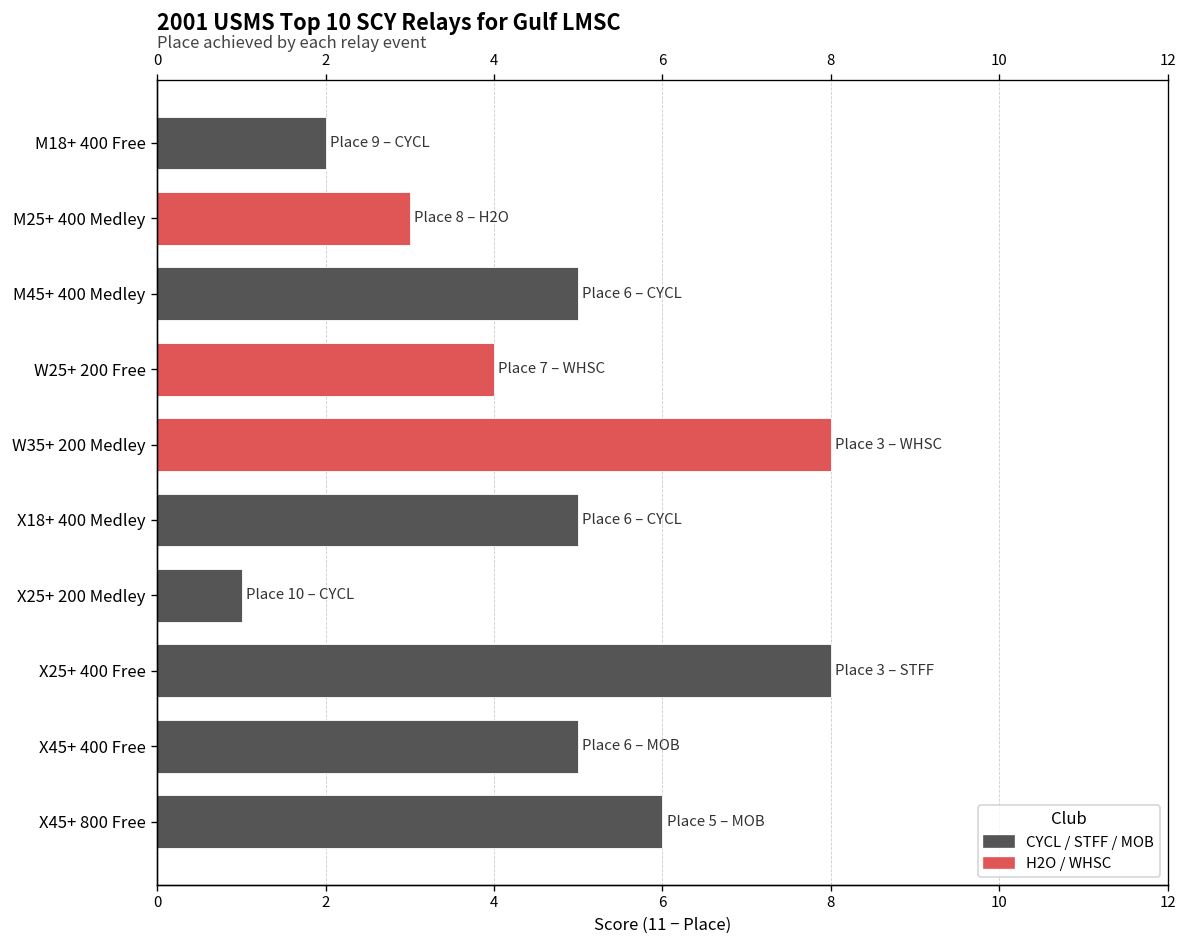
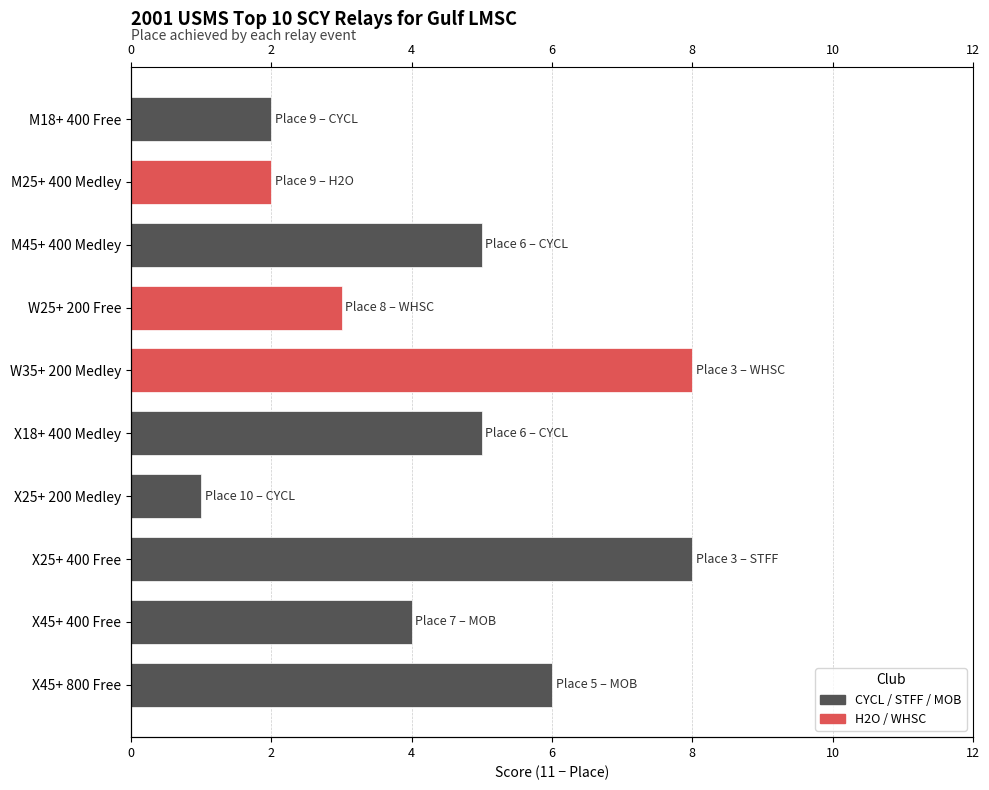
  {
-   "M25+ 400 Medley": 8,
-   "W25+ 200 Free": 7,
-   "X45+ 400 Free": 6
+   "M25+ 400 Medley": 9,
+   "W25+ 200 Free": 8,
+   "X45+ 400 Free": 7
  }
